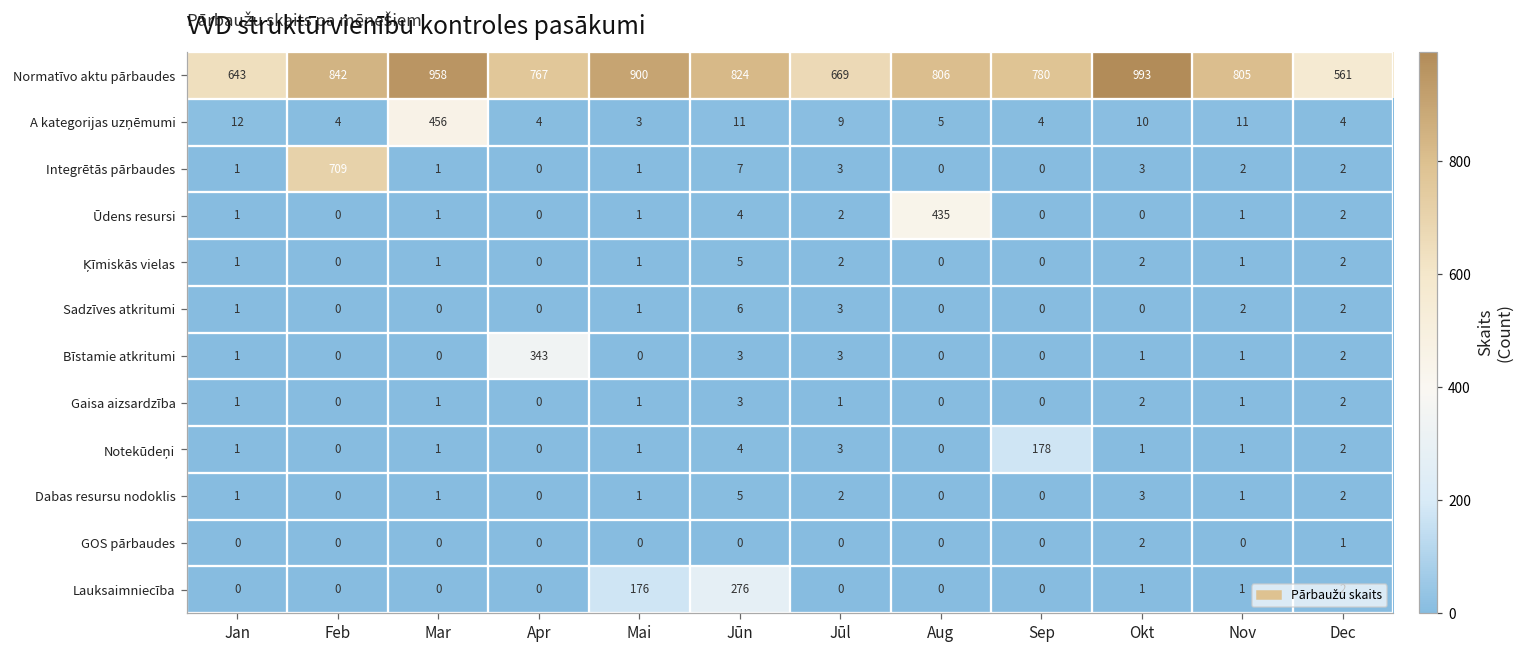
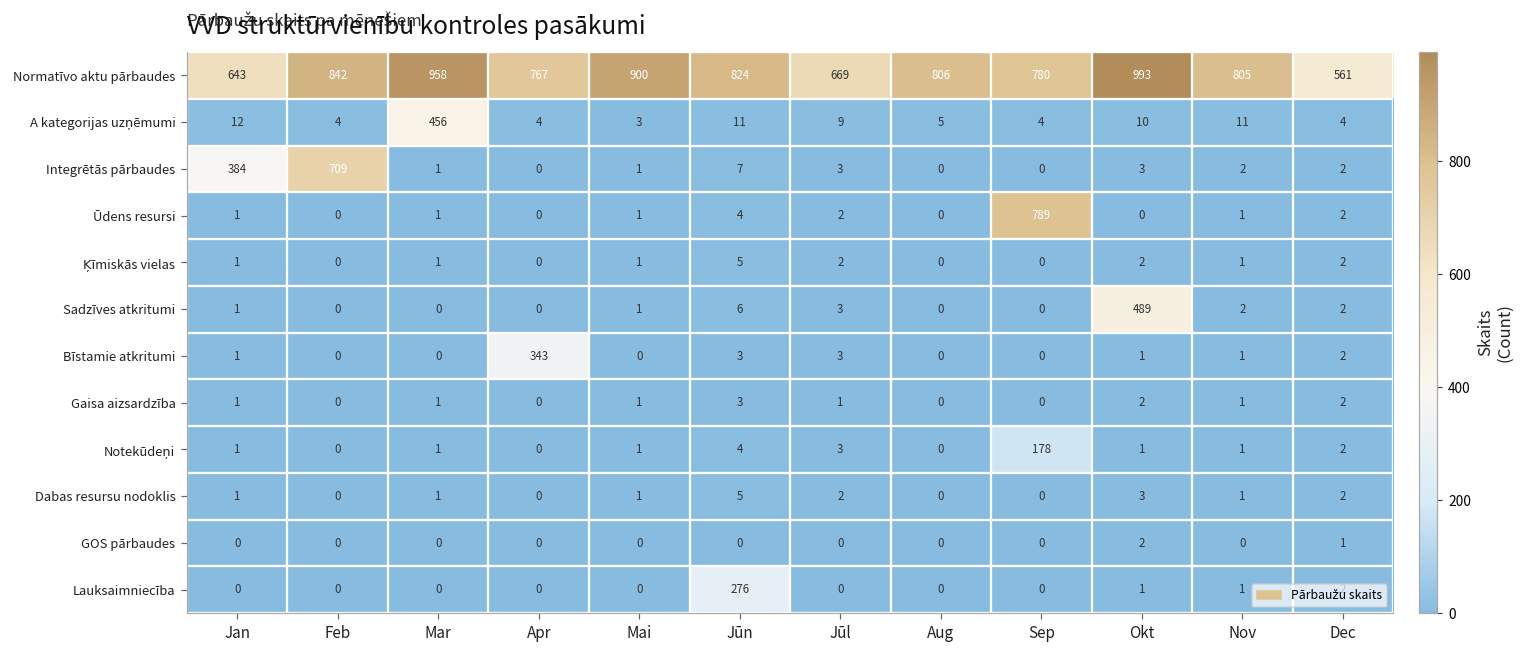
  {
    "Normatīvo aktu pārbaudes": {
      "Jan": 643,
      "Feb": 842,
      "Mar": 958,
      "Apr": 767,
      "Mai": 900,
      "Jūn": 824,
      "Jūl": 669,
      "Aug": 806,
      "Sep": 780,
      "Okt": 993,
      "Nov": 805,
      "Dec": 561
    },
    "A kategorijas uzņēmumi": {
      "Jan": 12,
      "Feb": 4,
      "Mar": 456,
      "Apr": 4,
      "Mai": 3,
      "Jūn": 11,
      "Jūl": 9,
      "Aug": 5,
      "Sep": 4,
      "Okt": 10,
      "Nov": 11,
      "Dec": 4
    },
    "Integrētās pārbaudes": {
-     "Jan": 1,
+     "Jan": 384,
      "Feb": 709,
      "Mar": 1,
      "Apr": 0,
      "Mai": 1,
      "Jūn": 7,
      "Jūl": 3,
      "Aug": 0,
      "Sep": 0,
      "Okt": 3,
      "Nov": 2,
      "Dec": 2
    },
    "Ūdens resursi": {
      "Jan": 1,
      "Feb": 0,
      "Mar": 1,
      "Apr": 0,
      "Mai": 1,
      "Jūn": 4,
      "Jūl": 2,
-     "Aug": 435,
-     "Sep": 0,
+     "Aug": 0,
+     "Sep": 789,
      "Okt": 0,
      "Nov": 1,
      "Dec": 2
    },
    "Ķīmiskās vielas": {
      "Jan": 1,
      "Feb": 0,
      "Mar": 1,
      "Apr": 0,
      "Mai": 1,
      "Jūn": 5,
      "Jūl": 2,
      "Aug": 0,
      "Sep": 0,
      "Okt": 2,
      "Nov": 1,
      "Dec": 2
    },
    "Sadzīves atkritumi": {
      "Jan": 1,
      "Feb": 0,
      "Mar": 0,
      "Apr": 0,
      "Mai": 1,
      "Jūn": 6,
      "Jūl": 3,
      "Aug": 0,
      "Sep": 0,
-     "Okt": 0,
+     "Okt": 489,
      "Nov": 2,
      "Dec": 2
    },
    "Bīstamie atkritumi": {
      "Jan": 1,
      "Feb": 0,
      "Mar": 0,
      "Apr": 343,
      "Mai": 0,
      "Jūn": 3,
      "Jūl": 3,
      "Aug": 0,
      "Sep": 0,
      "Okt": 1,
      "Nov": 1,
      "Dec": 2
    },
    "Gaisa aizsardzība": {
      "Jan": 1,
      "Feb": 0,
      "Mar": 1,
      "Apr": 0,
      "Mai": 1,
      "Jūn": 3,
      "Jūl": 1,
      "Aug": 0,
      "Sep": 0,
      "Okt": 2,
      "Nov": 1,
      "Dec": 2
    },
    "Notekūdeņi": {
      "Jan": 1,
      "Feb": 0,
      "Mar": 1,
      "Apr": 0,
      "Mai": 1,
      "Jūn": 4,
      "Jūl": 3,
      "Aug": 0,
      "Sep": 178,
      "Okt": 1,
      "Nov": 1,
      "Dec": 2
    },
    "Dabas resursu nodoklis": {
      "Jan": 1,
      "Feb": 0,
      "Mar": 1,
      "Apr": 0,
      "Mai": 1,
      "Jūn": 5,
      "Jūl": 2,
      "Aug": 0,
      "Sep": 0,
      "Okt": 3,
      "Nov": 1,
      "Dec": 2
    },
    "GOS pārbaudes": {
      "Jan": 0,
      "Feb": 0,
      "Mar": 0,
      "Apr": 0,
      "Mai": 0,
      "Jūn": 0,
      "Jūl": 0,
      "Aug": 0,
      "Sep": 0,
      "Okt": 2,
      "Nov": 0,
      "Dec": 1
    },
    "Lauksaimniecība": {
      "Jan": 0,
      "Feb": 0,
      "Mar": 0,
      "Apr": 0,
-     "Mai": 176,
+     "Mai": 0,
      "Jūn": 276,
      "Jūl": 0,
      "Aug": 0,
      "Sep": 0,
      "Okt": 1,
      "Nov": 1
    }
  }
